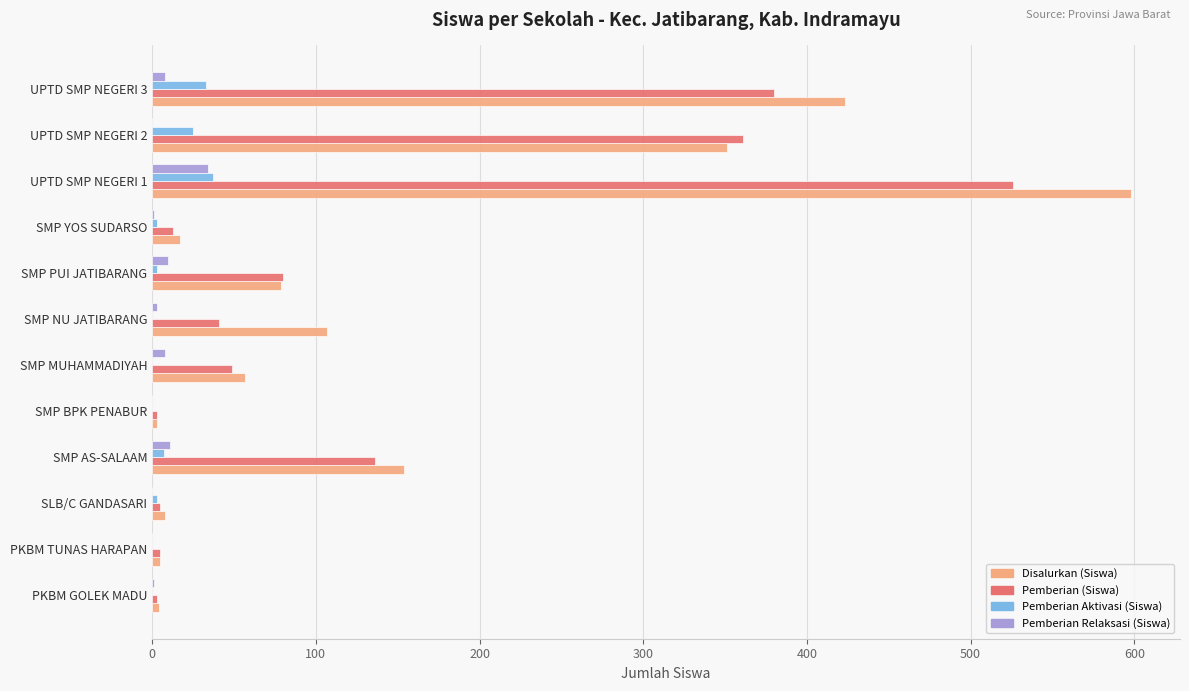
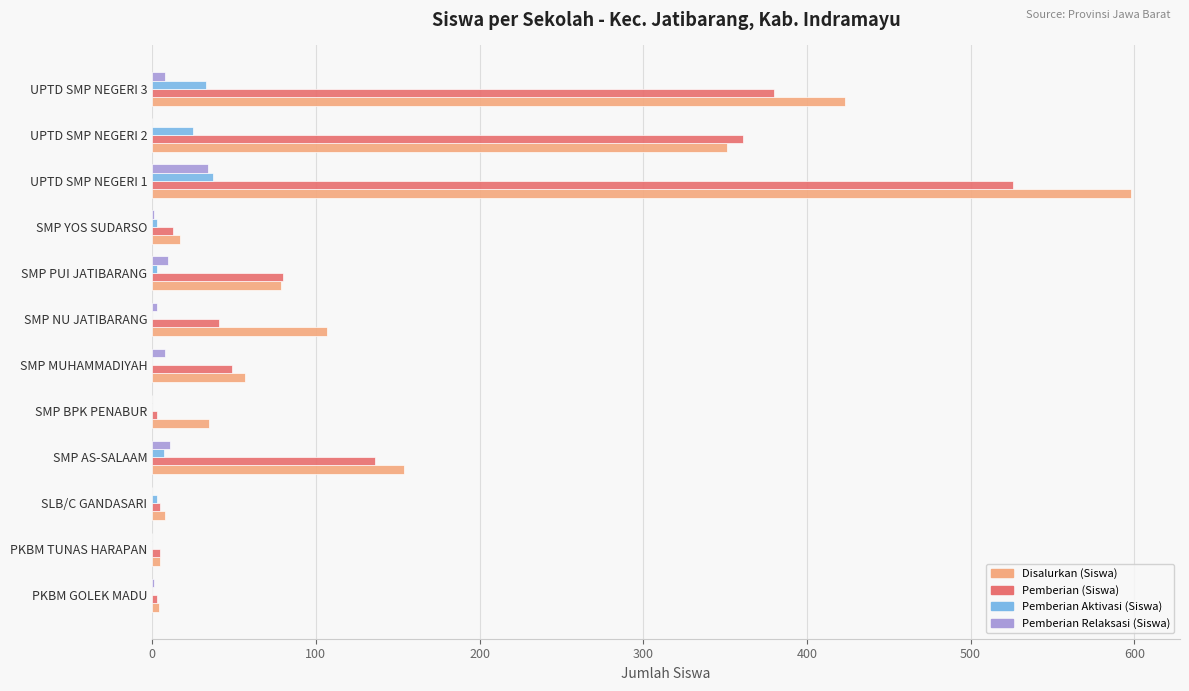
  {
    "Disalurkan (Siswa)": {
      "UPTD SMP NEGERI 3": 423,
      "UPTD SMP NEGERI 2": 351,
      "UPTD SMP NEGERI 1": 598,
      "SMP YOS SUDARSO": 17,
      "SMP PUI JATIBARANG": 79,
      "SMP NU JATIBARANG": 107,
      "SMP MUHAMMADIYAH": 57,
-     "SMP BPK PENABUR": 3,
+     "SMP BPK PENABUR": 35,
      "SMP AS-SALAAM": 154,
      "SLB/C GANDASARI": 8,
      "PKBM TUNAS HARAPAN": 5,
      "PKBM GOLEK MADU": 4
    },
    "Pemberian (Siswa)": {
      "UPTD SMP NEGERI 3": 380,
      "UPTD SMP NEGERI 2": 361,
      "UPTD SMP NEGERI 1": 526,
      "SMP YOS SUDARSO": 13,
      "SMP PUI JATIBARANG": 80,
      "SMP NU JATIBARANG": 41,
      "SMP MUHAMMADIYAH": 49,
      "SMP BPK PENABUR": 3,
      "SMP AS-SALAAM": 136,
      "SLB/C GANDASARI": 5,
      "PKBM TUNAS HARAPAN": 5,
      "PKBM GOLEK MADU": 3
    }
  }
